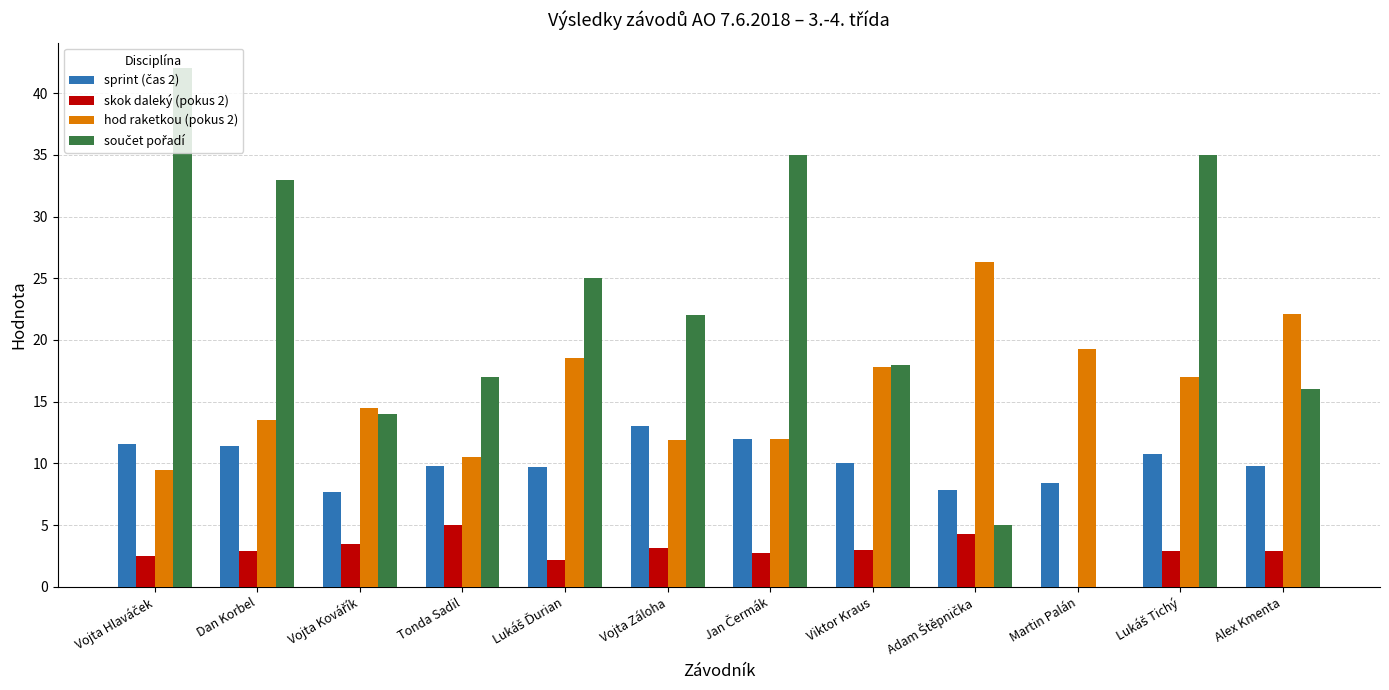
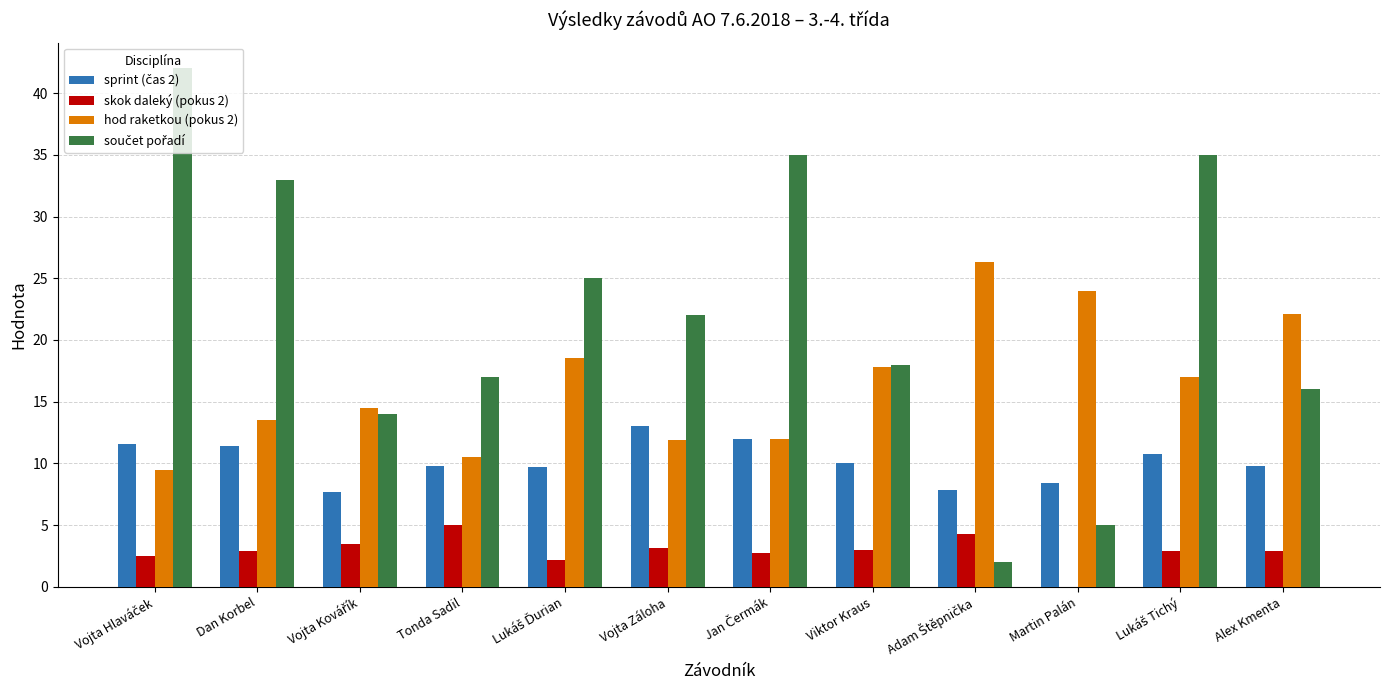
  {
    "sprint (čas 2)": {
      "Vojta Hlaváček": 11.6,
      "Dan Korbel": 11.4,
      "Vojta Kovářík": 7.7,
      "Tonda Sadil": 9.8,
      "Lukáš Ďurian": 9.7,
      "Vojta Záloha": 13.0,
      "Jan Čermák": 12.0,
      "Viktor Kraus": 10.1,
      "Adam Štěpnička": 7.8,
      "Martin Palán": 8.4,
      "Lukáš Tichý": 10.8,
      "Alex Kmenta": 9.8
    },
    "skok daleký (pokus 2)": {
      "Vojta Hlaváček": 2.5,
      "Dan Korbel": 2.9,
      "Vojta Kovářík": 3.5,
      "Tonda Sadil": 5.0,
      "Lukáš Ďurian": 2.2,
      "Vojta Záloha": 3.1,
      "Jan Čermák": 2.8,
      "Viktor Kraus": 3.0,
      "Adam Štěpnička": 4.3,
      "Martin Palán": 0.0,
      "Lukáš Tichý": 2.9,
      "Alex Kmenta": 2.9
    },
    "hod raketkou (pokus 2)": {
      "Vojta Hlaváček": 9.5,
      "Dan Korbel": 13.5,
      "Vojta Kovářík": 14.5,
      "Tonda Sadil": 10.5,
      "Lukáš Ďurian": 18.5,
      "Vojta Záloha": 11.9,
      "Jan Čermák": 12.0,
      "Viktor Kraus": 17.8,
      "Adam Štěpnička": 26.3,
-     "Martin Palán": 19.3,
+     "Martin Palán": 24.0,
      "Lukáš Tichý": 17.0,
      "Alex Kmenta": 22.1
    },
    "součet pořadí": {
      "Dan Korbel": 33,
      "Vojta Kovářík": 14,
      "Tonda Sadil": 17,
      "Lukáš Ďurian": 25,
      "Vojta Záloha": 22,
      "Jan Čermák": 35,
      "Viktor Kraus": 18,
-     "Adam Štěpnička": 5,
-     "Martin Palán": 0,
+     "Adam Štěpnička": 2,
+     "Martin Palán": 5,
      "Lukáš Tichý": 35,
      "Alex Kmenta": 16
    }
  }
